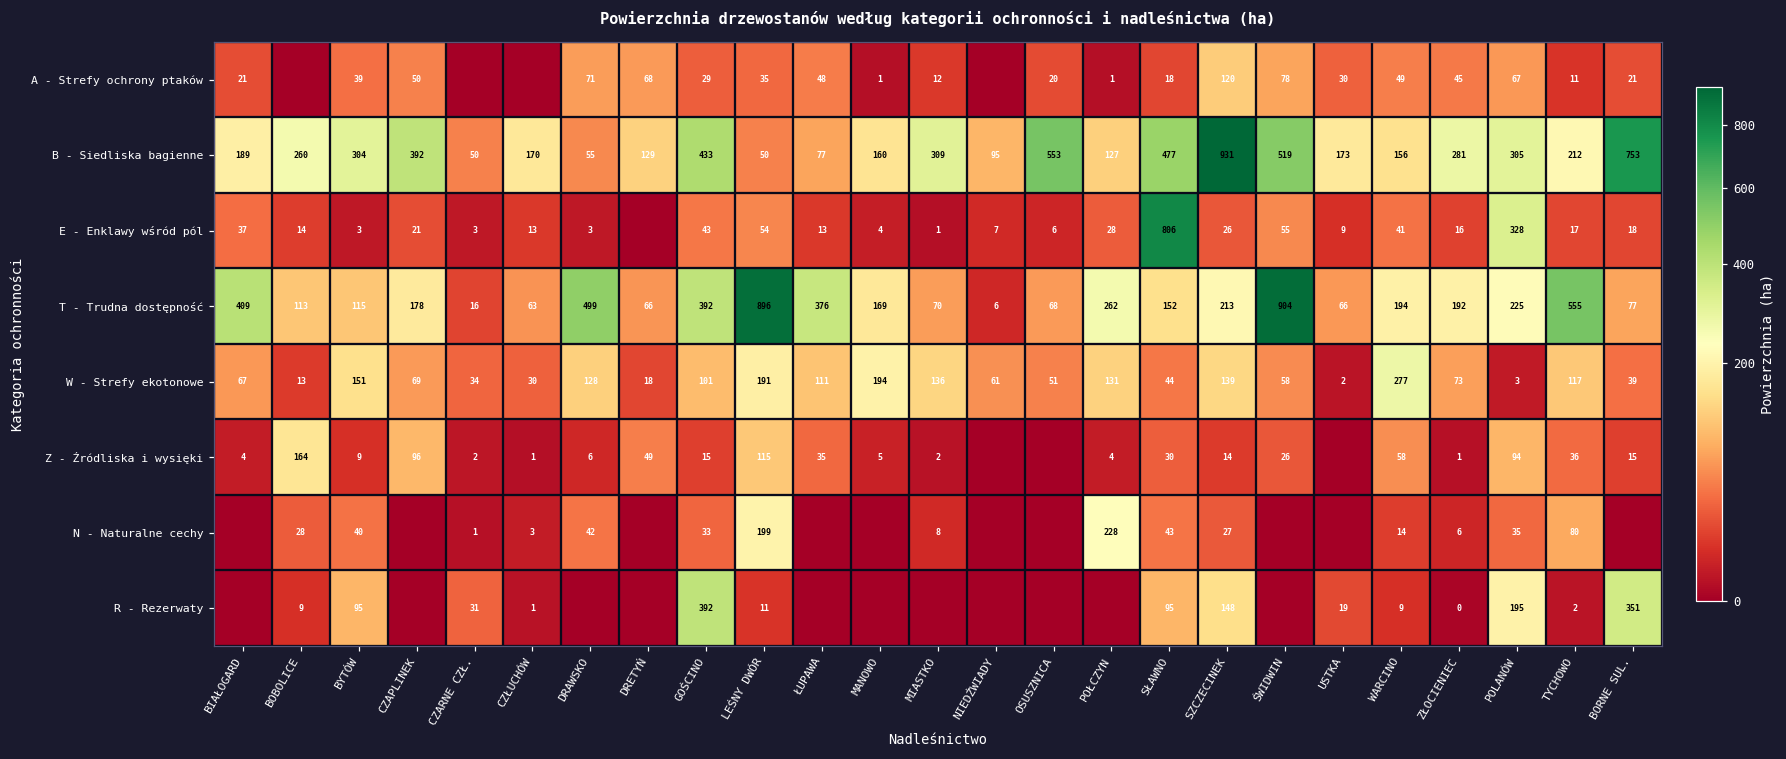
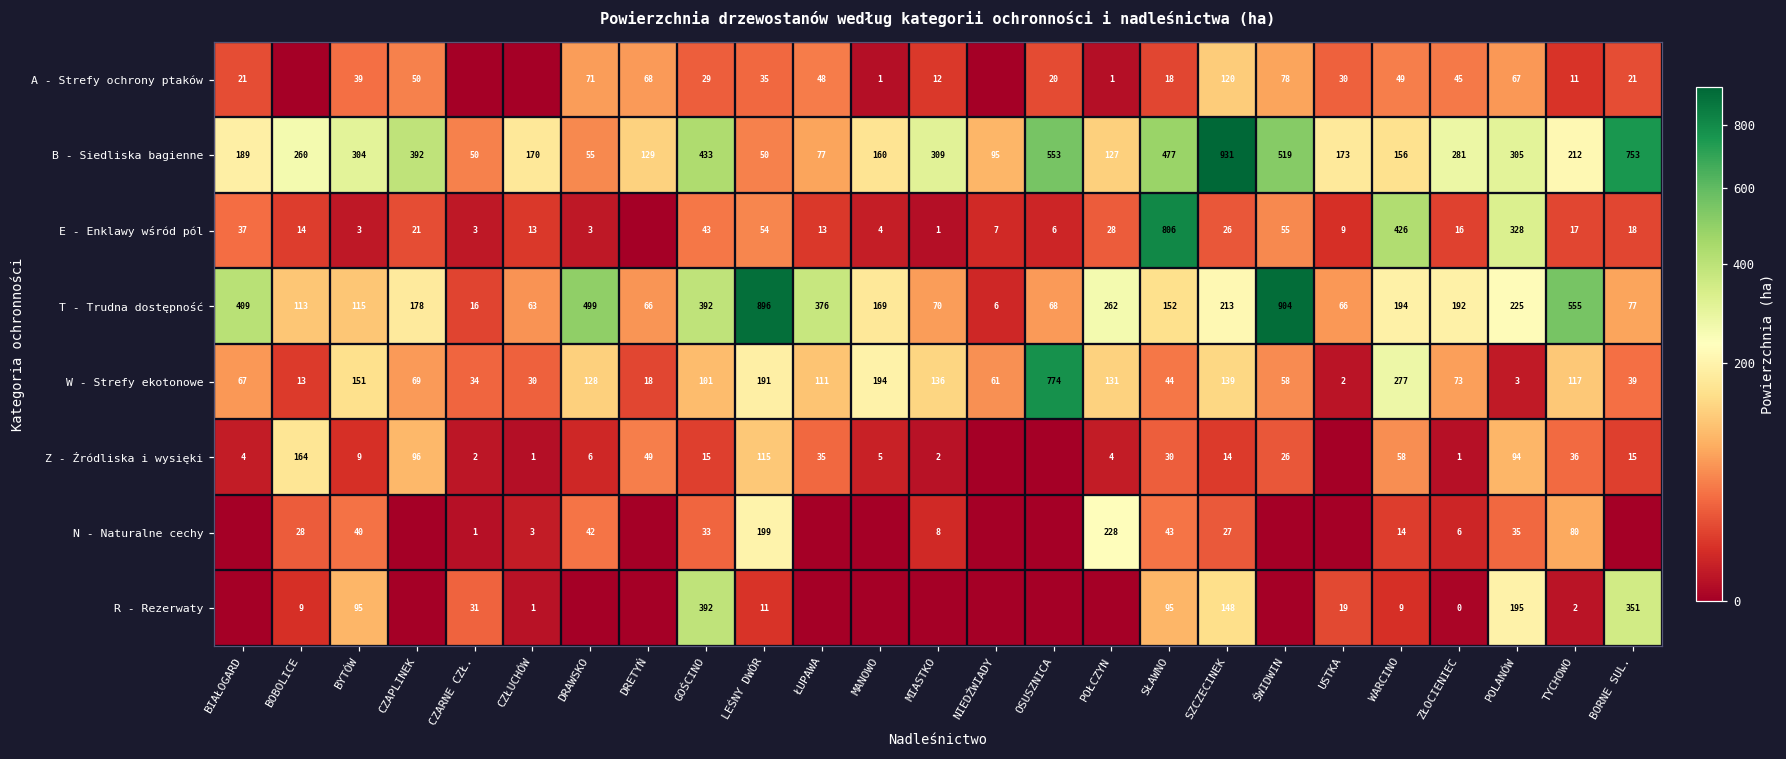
  {
    "A - Strefy ochrony ptaków": {
      "BIAŁOGARD": 21,
      "BYTÓW": 39,
      "CZAPLINEK": 50,
      "DRAWSKO": 71,
      "DRETYŃ": 68,
      "GOŚCINO": 29,
      "LEŚNY DWÓR": 35,
      "ŁUPAWA": 48,
      "MANOWO": 1,
      "MIASTKO": 12,
      "OSUSZNICA": 20,
      "POŁCZYN": 1,
      "SŁAWNO": 18,
      "SZCZECINEK": 120,
      "ŚWIDWIN": 78,
      "USTKA": 30,
      "WARCINO": 49,
      "ZŁOCIENIEC": 45,
      "POLANÓW": 67,
      "TYCHOWO": 11,
      "BORNE SUL.": 21
    },
    "B - Siedliska bagienne": {
      "BIAŁOGARD": 189,
      "BOBOLICE": 260,
      "BYTÓW": 304,
      "CZAPLINEK": 392,
      "CZARNE CZŁ.": 50,
      "CZŁUCHÓW": 170,
      "DRAWSKO": 55,
      "DRETYŃ": 129,
      "GOŚCINO": 433,
      "LEŚNY DWÓR": 50,
      "ŁUPAWA": 77,
      "MANOWO": 160,
      "MIASTKO": 309,
      "NIEDŹWIADY": 95,
      "OSUSZNICA": 553,
      "POŁCZYN": 127,
      "SŁAWNO": 477,
      "SZCZECINEK": 931,
      "ŚWIDWIN": 519,
      "USTKA": 173,
      "WARCINO": 156,
      "ZŁOCIENIEC": 281,
      "POLANÓW": 305,
      "TYCHOWO": 212,
      "BORNE SUL.": 753
    },
    "E - Enklawy wśród pól": {
      "BIAŁOGARD": 37,
      "BOBOLICE": 14,
      "BYTÓW": 3,
      "CZAPLINEK": 21,
      "CZARNE CZŁ.": 3,
      "CZŁUCHÓW": 13,
      "DRAWSKO": 3,
      "GOŚCINO": 43,
      "LEŚNY DWÓR": 54,
      "ŁUPAWA": 13,
      "MANOWO": 4,
      "MIASTKO": 1,
      "NIEDŹWIADY": 7,
      "OSUSZNICA": 6,
      "POŁCZYN": 28,
      "SŁAWNO": 806,
      "SZCZECINEK": 26,
      "ŚWIDWIN": 55,
      "USTKA": 9,
-     "WARCINO": 41,
+     "WARCINO": 426,
      "ZŁOCIENIEC": 16,
      "POLANÓW": 328,
      "TYCHOWO": 17,
      "BORNE SUL.": 18
    },
    "T - Trudna dostępność": {
      "BIAŁOGARD": 409,
      "BOBOLICE": 113,
      "BYTÓW": 115,
      "CZAPLINEK": 178,
      "CZARNE CZŁ.": 16,
      "CZŁUCHÓW": 63,
      "DRAWSKO": 499,
      "DRETYŃ": 66,
      "GOŚCINO": 392,
      "LEŚNY DWÓR": 896,
      "ŁUPAWA": 376,
      "MANOWO": 169,
      "MIASTKO": 70,
      "NIEDŹWIADY": 6,
      "OSUSZNICA": 68,
      "POŁCZYN": 262,
      "SŁAWNO": 152,
      "SZCZECINEK": 213,
      "ŚWIDWIN": 904,
      "USTKA": 66,
      "WARCINO": 194,
      "ZŁOCIENIEC": 192,
      "POLANÓW": 225,
      "TYCHOWO": 555,
      "BORNE SUL.": 77
    },
    "W - Strefy ekotonowe": {
      "BIAŁOGARD": 67,
      "BOBOLICE": 13,
      "BYTÓW": 151,
      "CZAPLINEK": 69,
      "CZARNE CZŁ.": 34,
      "CZŁUCHÓW": 30,
      "DRAWSKO": 128,
      "DRETYŃ": 18,
      "GOŚCINO": 101,
      "LEŚNY DWÓR": 191,
      "ŁUPAWA": 111,
      "MANOWO": 194,
      "MIASTKO": 136,
      "NIEDŹWIADY": 61,
-     "OSUSZNICA": 51,
+     "OSUSZNICA": 774,
      "POŁCZYN": 131,
      "SŁAWNO": 44,
      "SZCZECINEK": 139,
      "ŚWIDWIN": 58,
      "USTKA": 2,
      "WARCINO": 277,
      "ZŁOCIENIEC": 73,
      "POLANÓW": 3,
      "TYCHOWO": 117,
      "BORNE SUL.": 39
    },
    "Z - Źródliska i wysięki": {
      "BIAŁOGARD": 4,
      "BOBOLICE": 164,
      "BYTÓW": 9,
      "CZAPLINEK": 96,
      "CZARNE CZŁ.": 2,
      "CZŁUCHÓW": 1,
      "DRAWSKO": 6,
      "DRETYŃ": 49,
      "GOŚCINO": 15,
      "LEŚNY DWÓR": 115,
      "ŁUPAWA": 35,
      "MANOWO": 5,
      "MIASTKO": 2,
      "POŁCZYN": 4,
      "SŁAWNO": 30,
      "SZCZECINEK": 14,
      "ŚWIDWIN": 26,
      "WARCINO": 58,
      "ZŁOCIENIEC": 1,
      "POLANÓW": 94,
      "TYCHOWO": 36,
      "BORNE SUL.": 15
    },
    "N - Naturalne cechy": {
      "BOBOLICE": 28,
      "BYTÓW": 40,
      "CZARNE CZŁ.": 1,
      "CZŁUCHÓW": 3,
      "DRAWSKO": 42,
      "GOŚCINO": 33,
      "LEŚNY DWÓR": 199,
      "MIASTKO": 8,
      "POŁCZYN": 228,
      "SŁAWNO": 43,
      "SZCZECINEK": 27,
      "WARCINO": 14,
      "ZŁOCIENIEC": 6,
      "POLANÓW": 35,
      "TYCHOWO": 80
    },
    "R - Rezerwaty": {
      "BOBOLICE": 9,
      "BYTÓW": 95,
      "CZARNE CZŁ.": 31,
      "CZŁUCHÓW": 1,
      "GOŚCINO": 392,
      "LEŚNY DWÓR": 11,
      "SŁAWNO": 95,
      "SZCZECINEK": 148,
      "USTKA": 19,
      "WARCINO": 9,
      "ZŁOCIENIEC": 0,
      "POLANÓW": 195,
      "TYCHOWO": 2,
      "BORNE SUL.": 351
    }
  }
